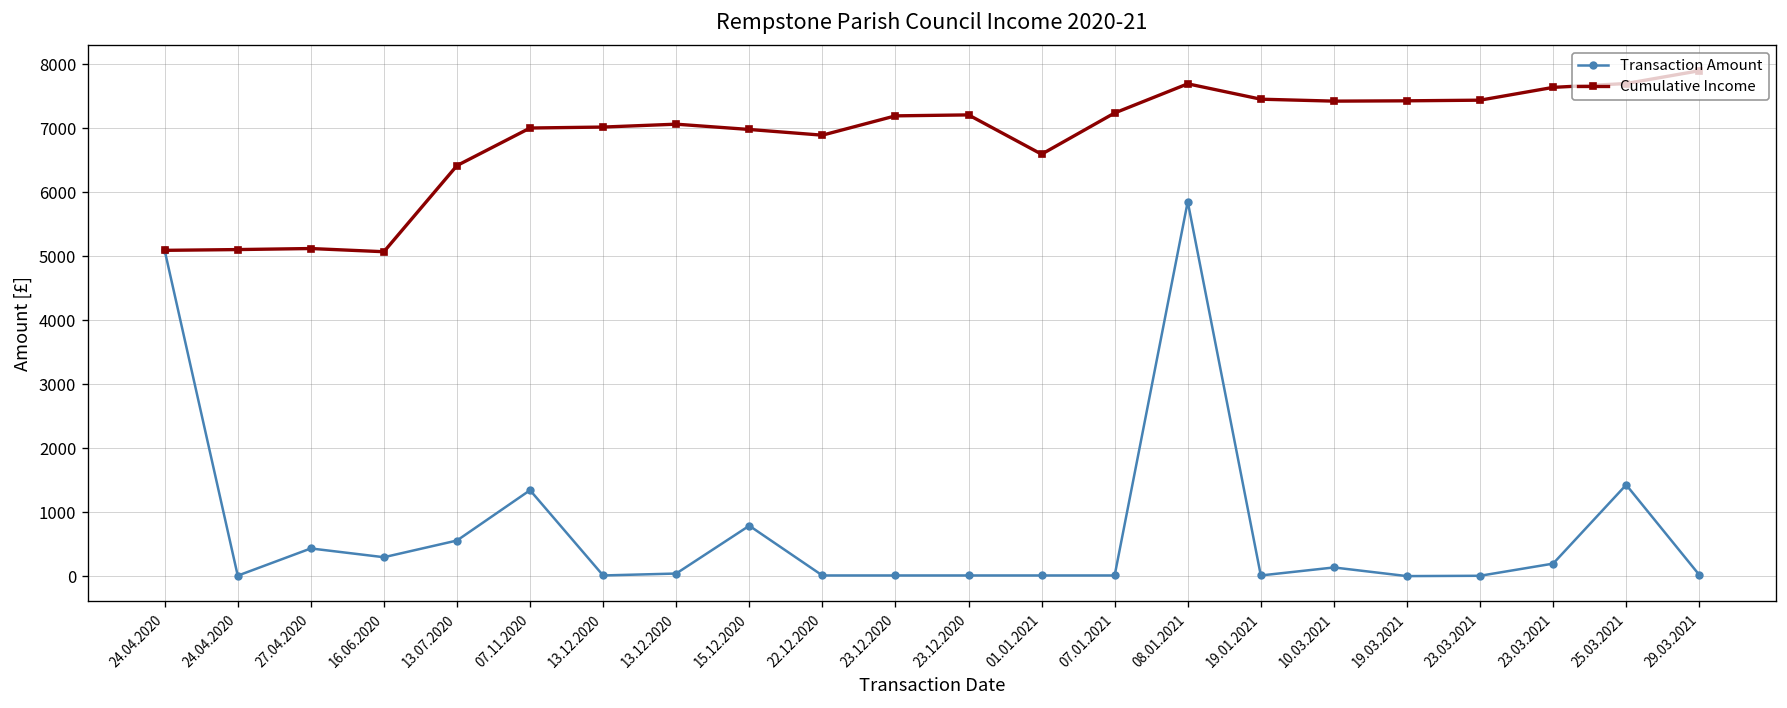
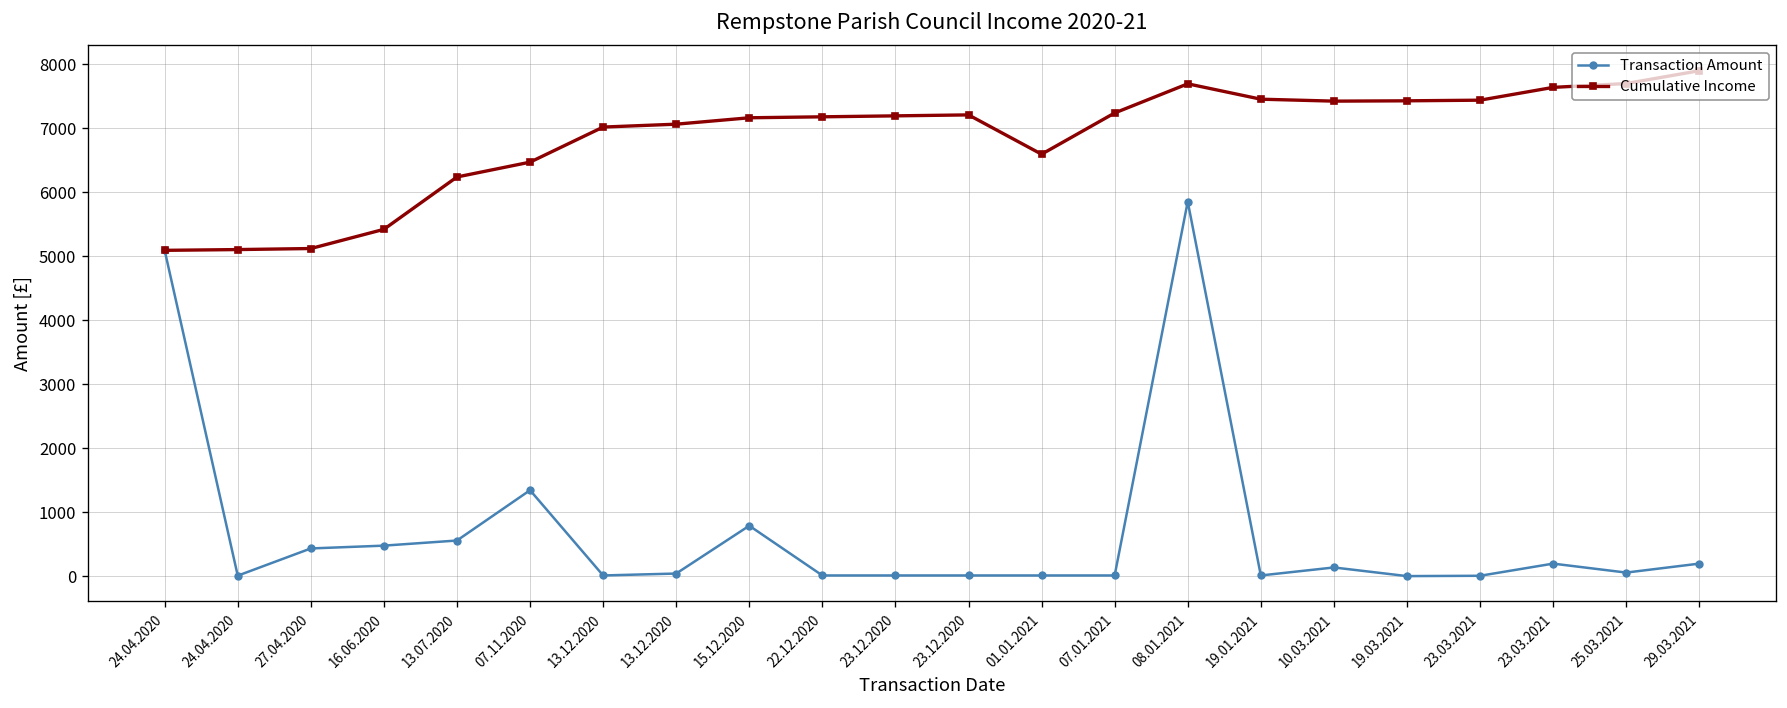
  {
    "Transaction Amount": {
      "27.04.2020": 400,
-     "16.06.2020": 300,
+     "16.06.2020": 500,
      "13.07.2020": 600,
      "07.11.2020": 1300,
      "15.12.2020": 800,
      "22.12.2020": 0,
      "01.01.2021": 0,
      "07.01.2021": 0,
      "08.01.2021": 5900,
      "19.01.2021": 0,
      "10.03.2021": 100,
      "19.03.2021": 0,
-     "25.03.2021": 1400,
-     "29.03.2021": 0
+     "25.03.2021": 100,
+     "29.03.2021": 200
    },
    "Cumulative Income": {
      "27.04.2020": 5100,
-     "16.06.2020": 5100,
-     "13.07.2020": 6400,
-     "07.11.2020": 7000,
-     "15.12.2020": 7000,
-     "22.12.2020": 6900,
+     "16.06.2020": 5400,
+     "13.07.2020": 6200,
+     "07.11.2020": 6500,
+     "15.12.2020": 7200,
+     "22.12.2020": 7200,
      "01.01.2021": 6600,
      "07.01.2021": 7200,
      "08.01.2021": 7700,
      "19.01.2021": 7500,
      "10.03.2021": 7400,
      "19.03.2021": 7400
    }
  }
